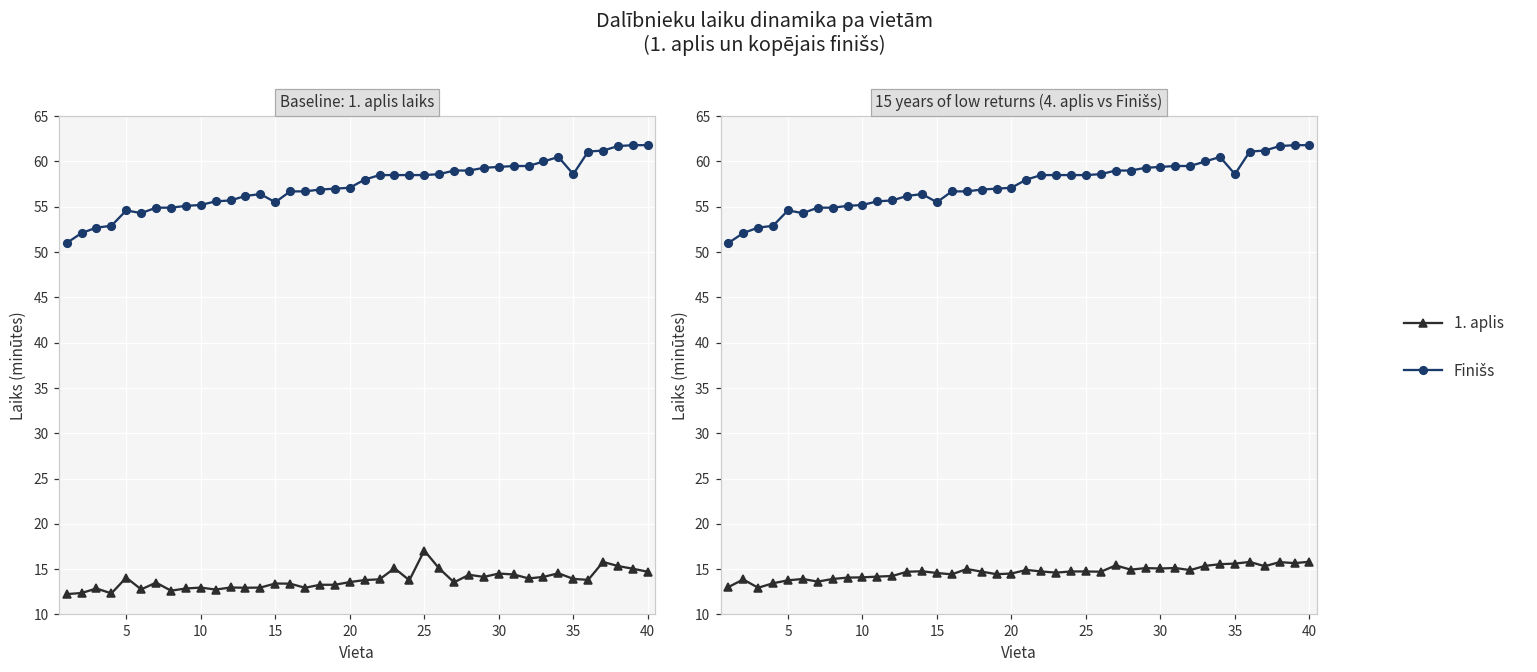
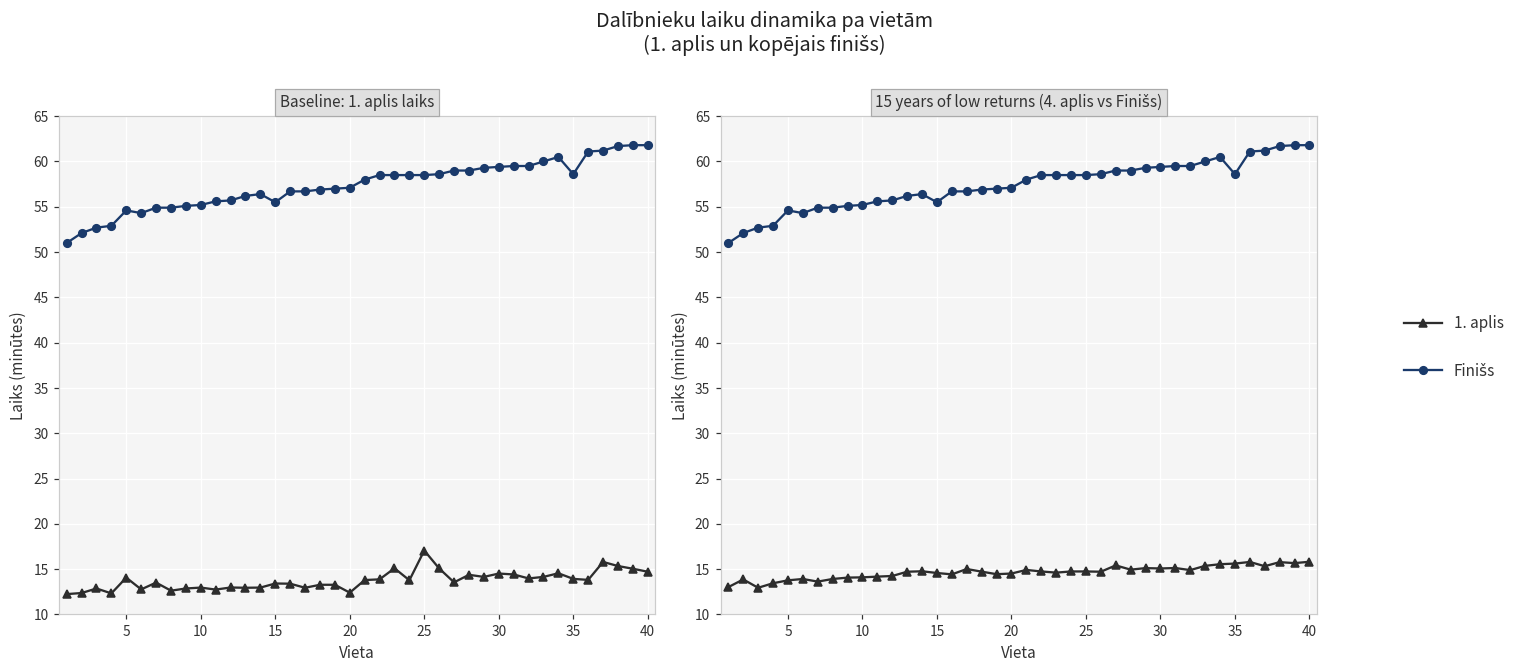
  {
    "Baseline: 1. aplis laiks": {
      "1. aplis": {
        "5": 14,
        "10": 13,
        "15": 13,
-       "20": 14,
+       "20": 12,
        "25": 17,
        "30": 15,
        "35": 14,
        "40": 15
      },
      "Finišs": {
        "5": 55,
        "10": 55,
        "15": 56,
        "20": 57,
        "25": 59,
        "30": 59,
        "35": 59,
        "40": 62
      }
    },
    "15 years of low returns (4. aplis vs Finišs)": {
      "Finišs": {
        "5": 55,
        "10": 55,
        "15": 56,
        "20": 57,
        "25": 59,
        "30": 59,
        "35": 59,
        "40": 62
      }
    }
  }
